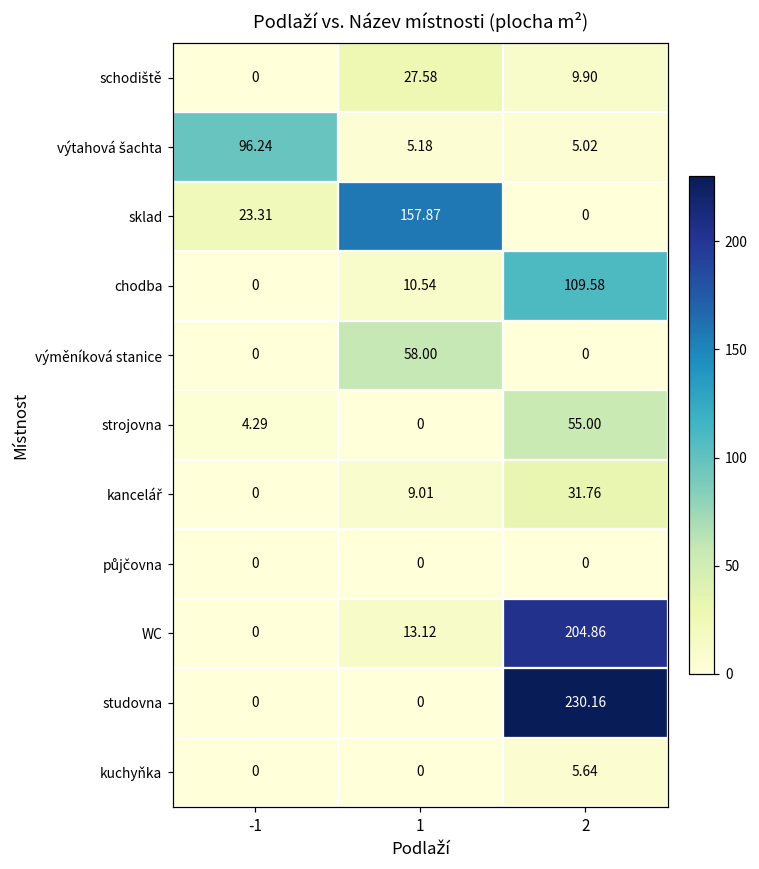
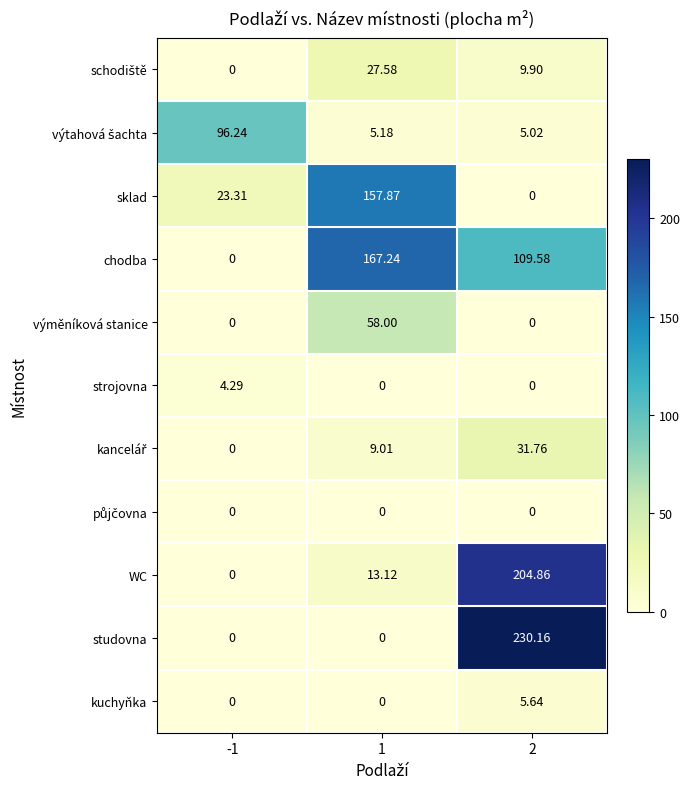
  {
    "schodiště": {
      "-1": 0,
      "1": 27.58,
      "2": 9.90
    },
    "výtahová šachta": {
      "-1": 96.24,
      "1": 5.18,
      "2": 5.02
    },
    "sklad": {
      "-1": 23.31,
      "1": 157.87,
      "2": 0
    },
    "chodba": {
      "-1": 0,
-     "1": 10.54,
+     "1": 167.24,
      "2": 109.58
    },
    "výměníková stanice": {
      "-1": 0,
      "1": 58.00,
      "2": 0
    },
    "strojovna": {
      "-1": 4.29,
      "1": 0,
-     "2": 55.00
+     "2": 0
    },
    "kancelář": {
      "-1": 0,
      "1": 9.01,
      "2": 31.76
    },
    "půjčovna": {
      "-1": 0,
      "1": 0,
      "2": 0
    },
    "WC": {
      "-1": 0,
      "1": 13.12,
      "2": 204.86
    },
    "studovna": {
      "-1": 0,
      "1": 0,
      "2": 230.16
    },
    "kuchyňka": {
      "-1": 0,
      "1": 0,
      "2": 5.64
    }
  }
